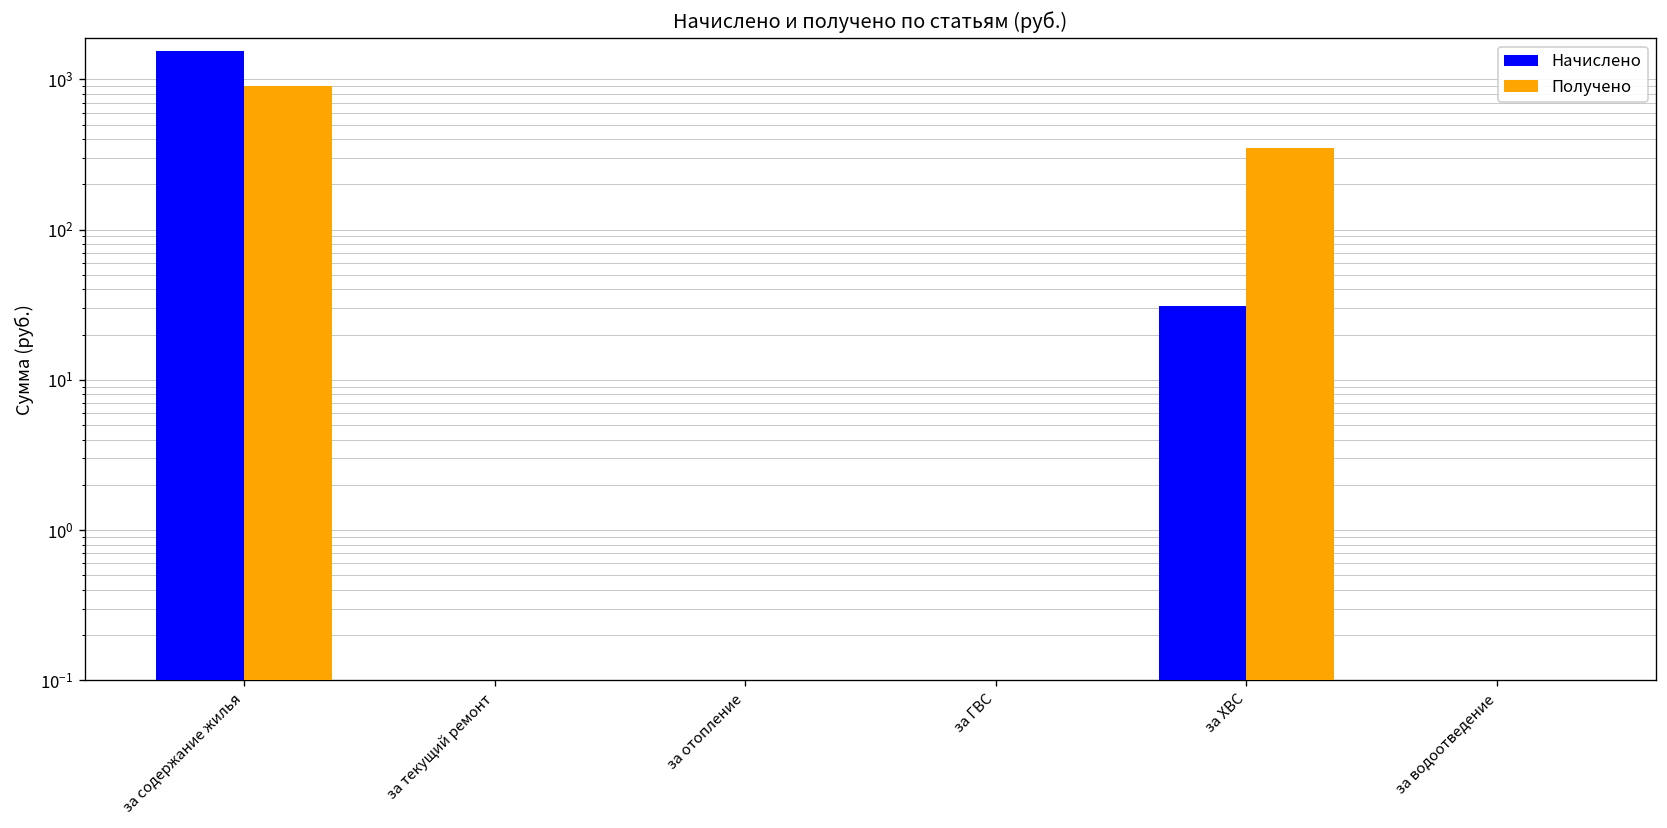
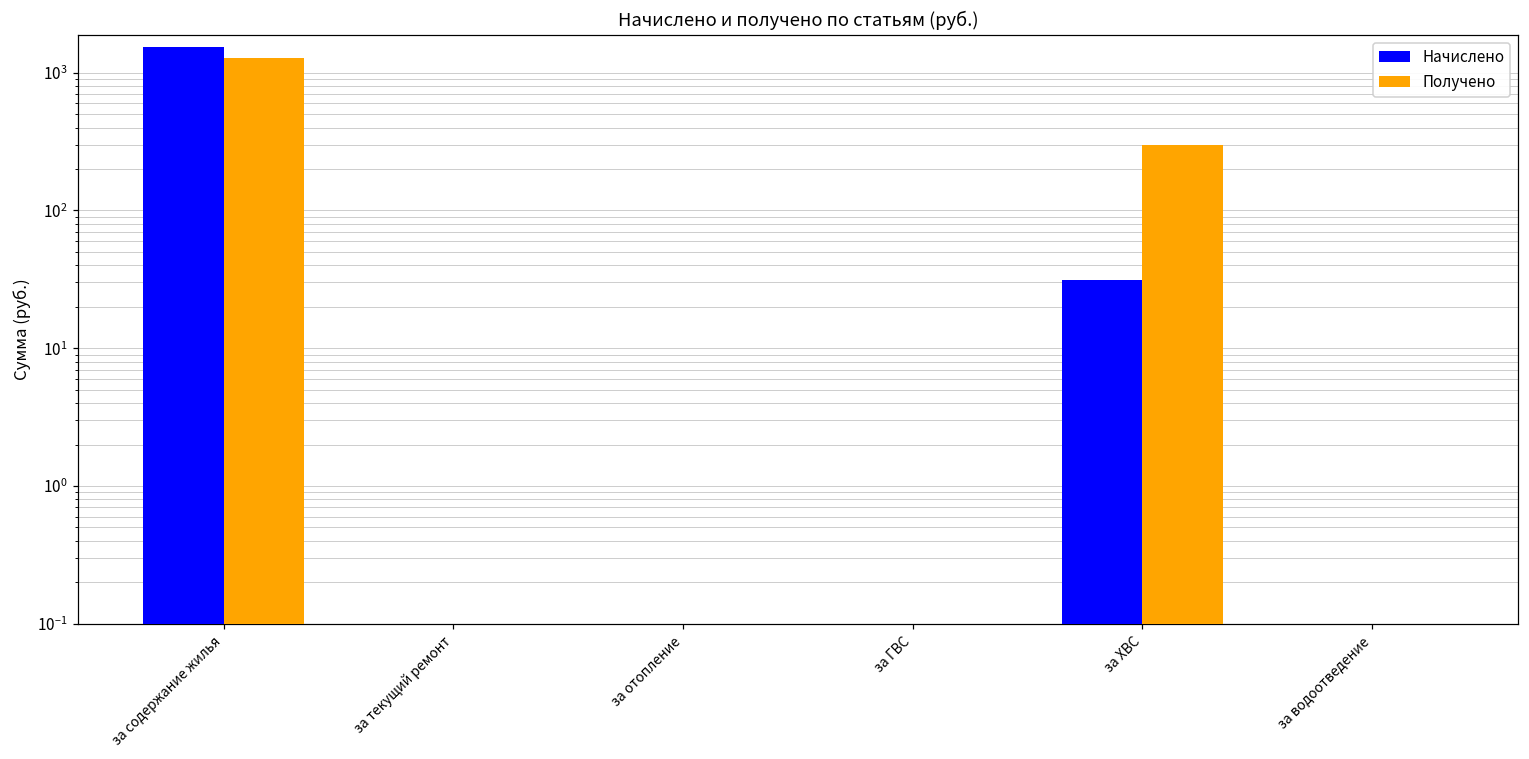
  {
    "Начислено": {
      "за содержание жилья": 1500,
      "за ХВС": 31
    },
    "Получено": {
-     "за содержание жилья": 900,
-     "за ХВС": 350
+     "за содержание жилья": 1300,
+     "за ХВС": 300
    }
  }
